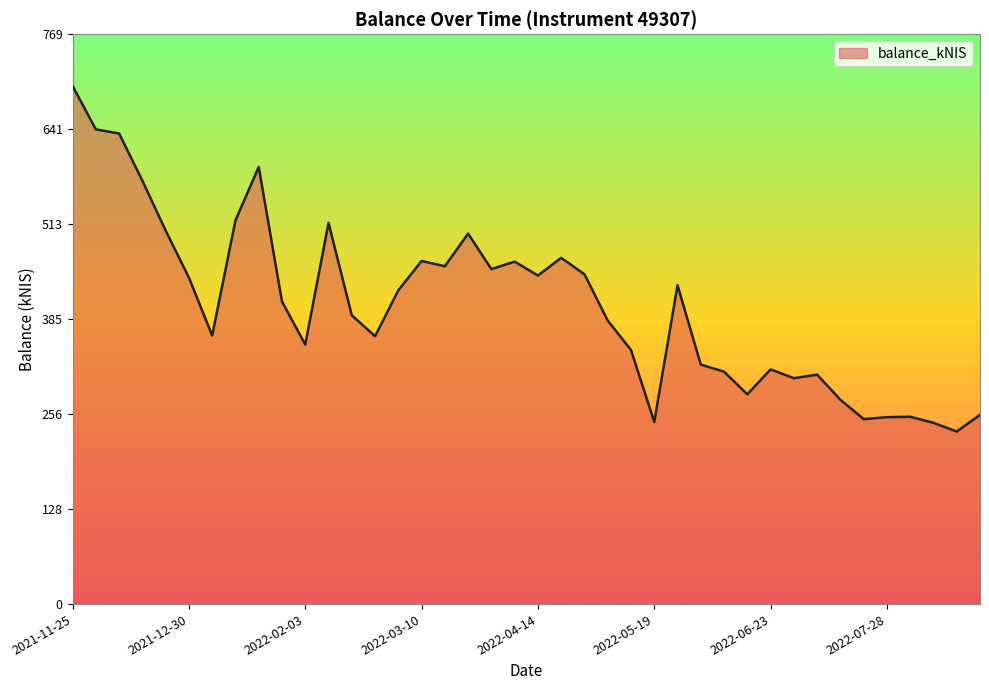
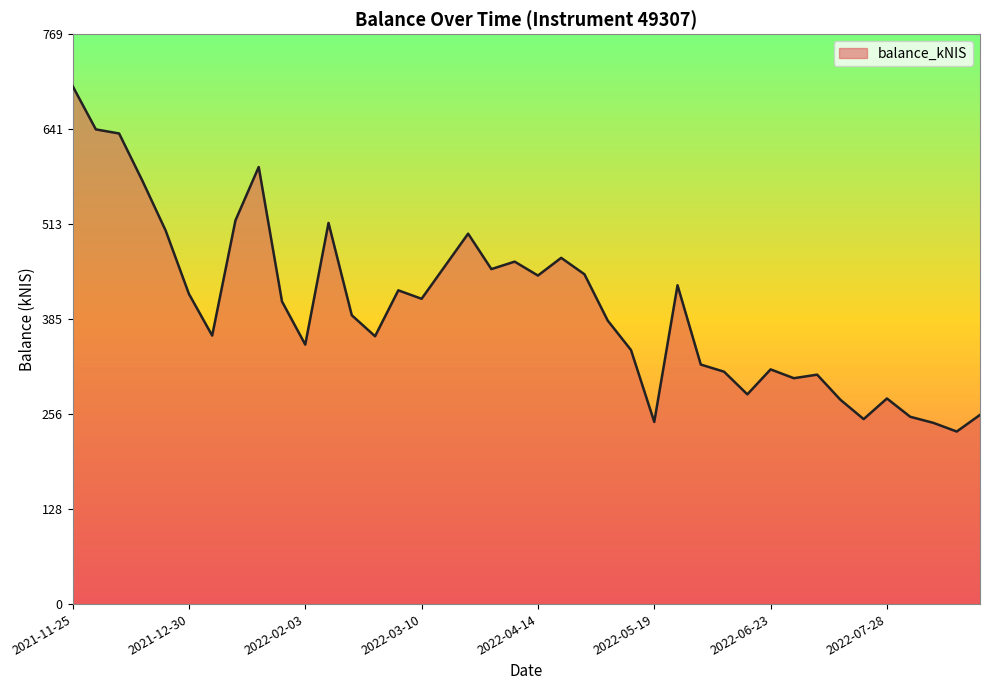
  {
    "2021-11-25": 700,
-   "2021-12-30": 440,
+   "2021-12-30": 420,
    "2022-02-03": 350,
-   "2022-03-10": 460,
+   "2022-03-10": 410,
    "2022-04-14": 440,
    "2022-05-19": 250,
    "2022-06-23": 320,
-   "2022-07-28": 250
+   "2022-07-28": 280
  }
